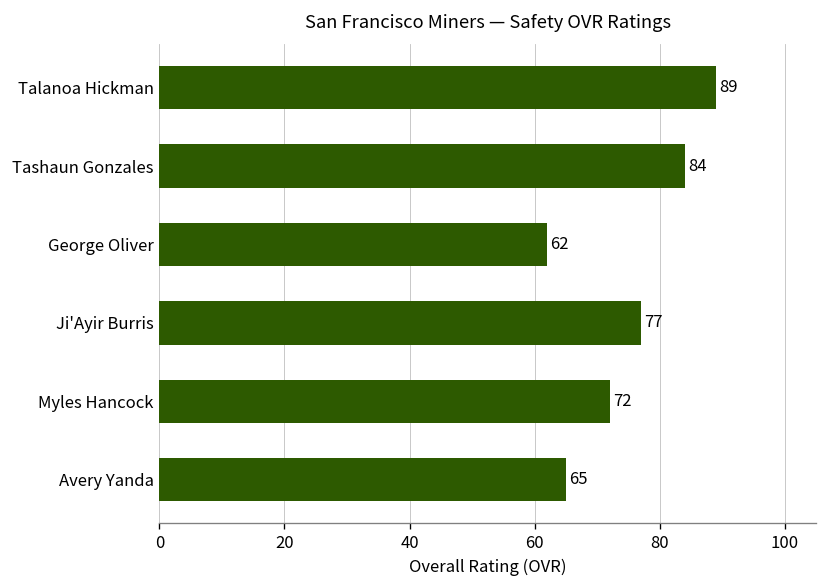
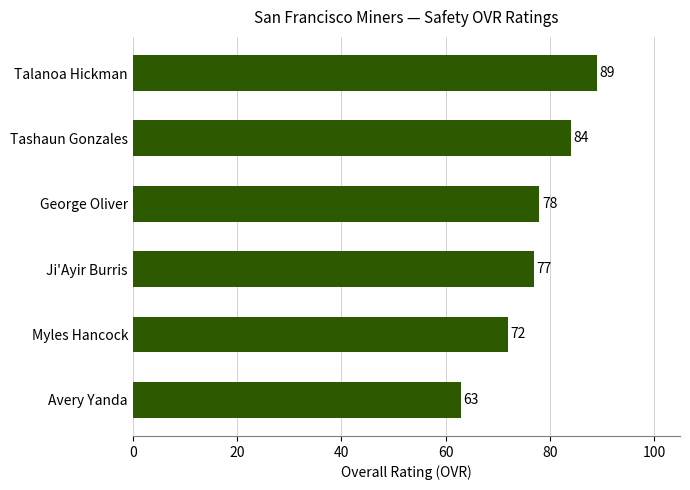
  {
    "Talanoa Hickman": 89,
    "Tashaun Gonzales": 84,
-   "George Oliver": 62,
+   "George Oliver": 78,
    "Ji'Ayir Burris": 77,
    "Myles Hancock": 72,
-   "Avery Yanda": 65
+   "Avery Yanda": 63
  }
